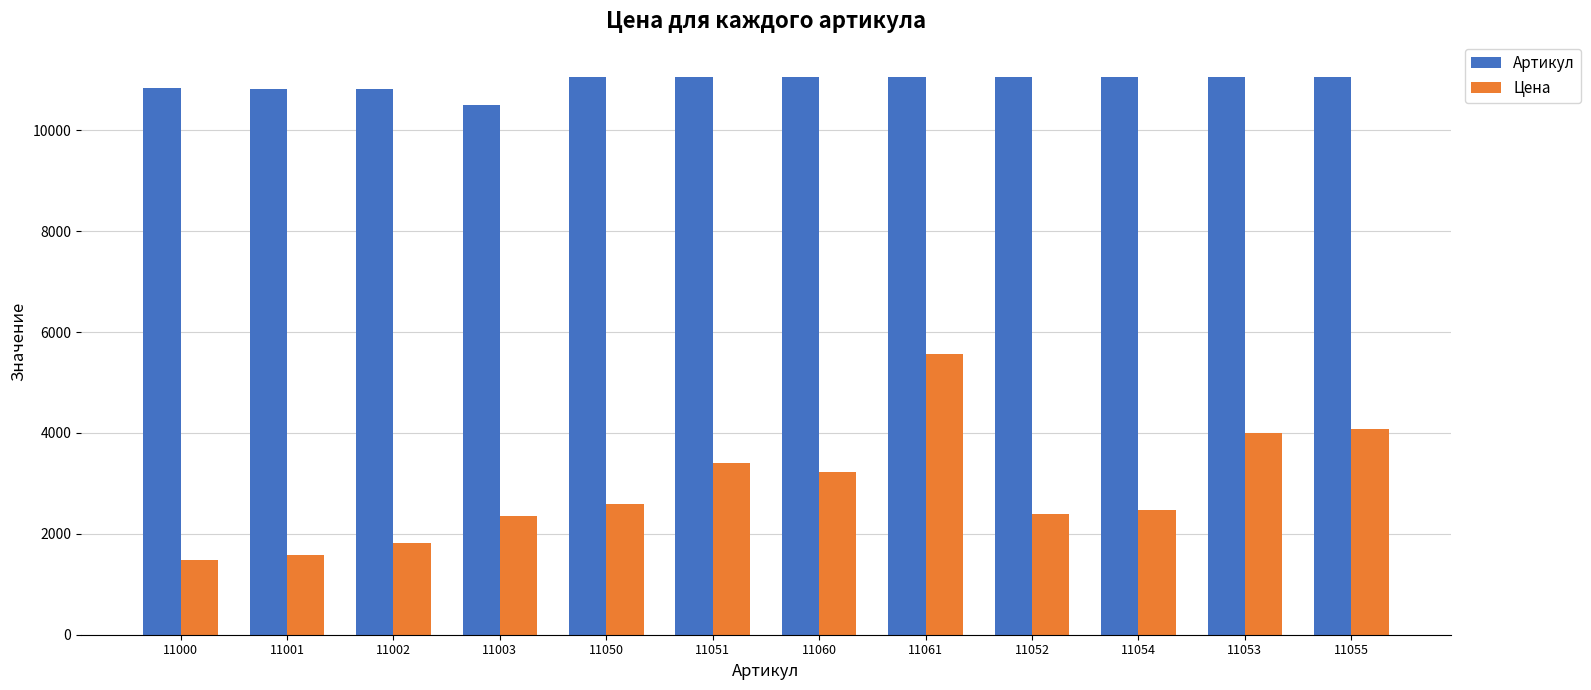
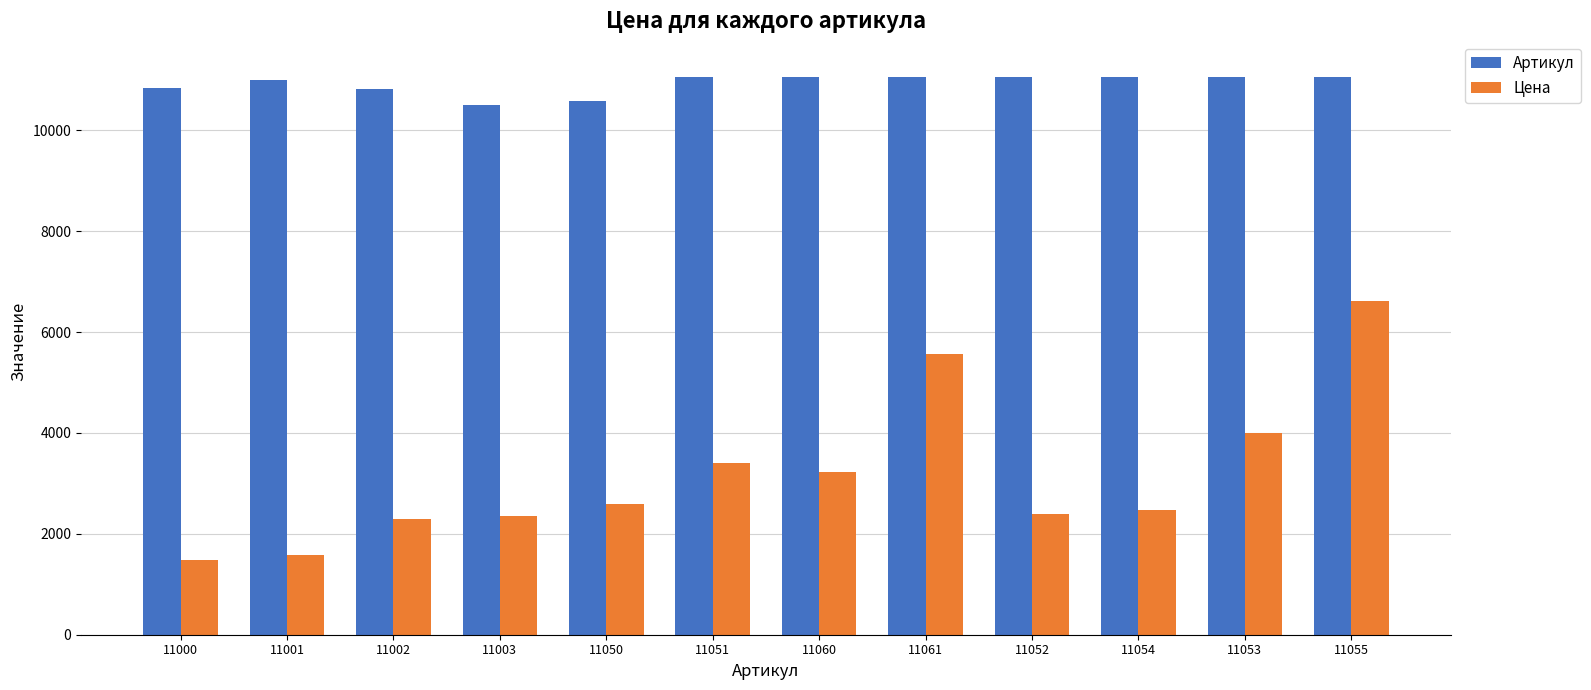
  {
    "Артикул": {
      "11000": 10800,
-     "11001": 10800,
+     "11001": 11000,
      "11002": 10800,
      "11003": 10500,
-     "11050": 11100,
+     "11050": 10600,
      "11051": 11100,
      "11060": 11100,
      "11061": 11100,
      "11052": 11100,
      "11054": 11100,
      "11053": 11100,
      "11055": 11100
    },
    "Цена": {
      "11000": 1500,
      "11001": 1600,
-     "11002": 1800,
+     "11002": 2300,
      "11003": 2400,
      "11050": 2600,
      "11051": 3400,
      "11060": 3200,
      "11061": 5600,
      "11052": 2400,
      "11054": 2500,
      "11053": 4000,
-     "11055": 4100
+     "11055": 6600
    }
  }
